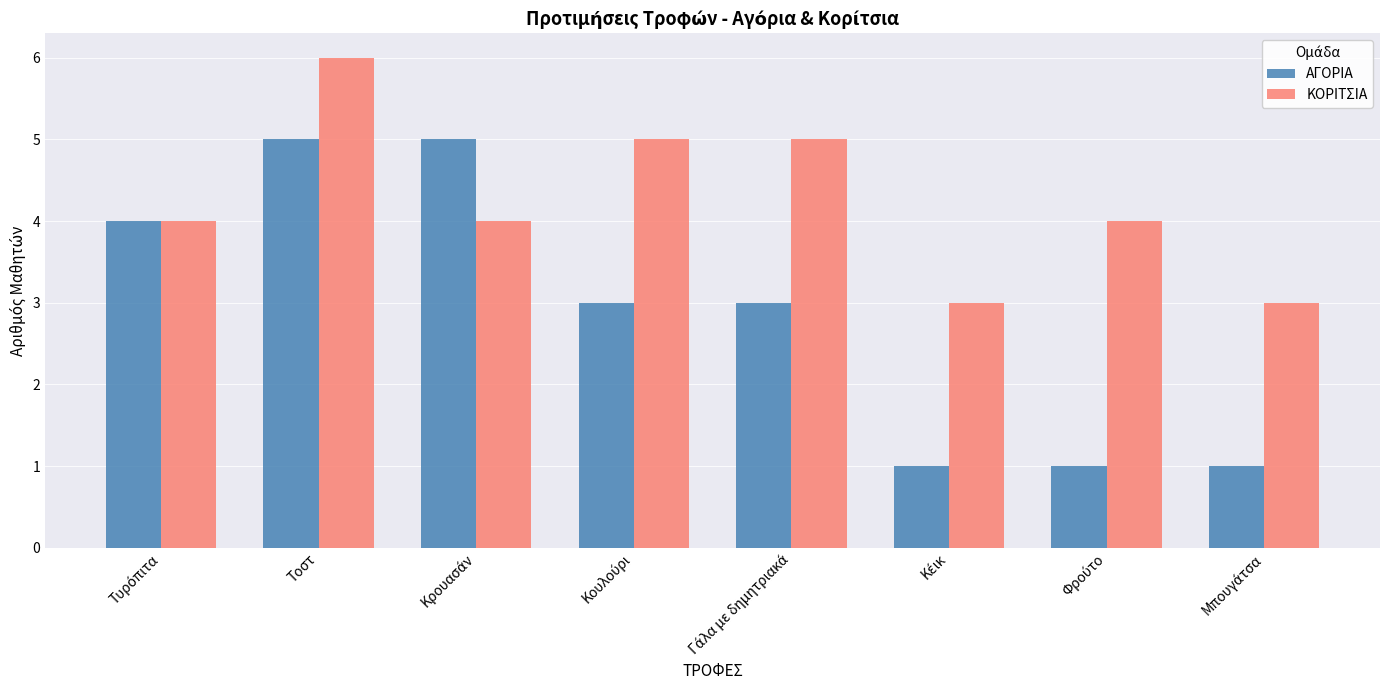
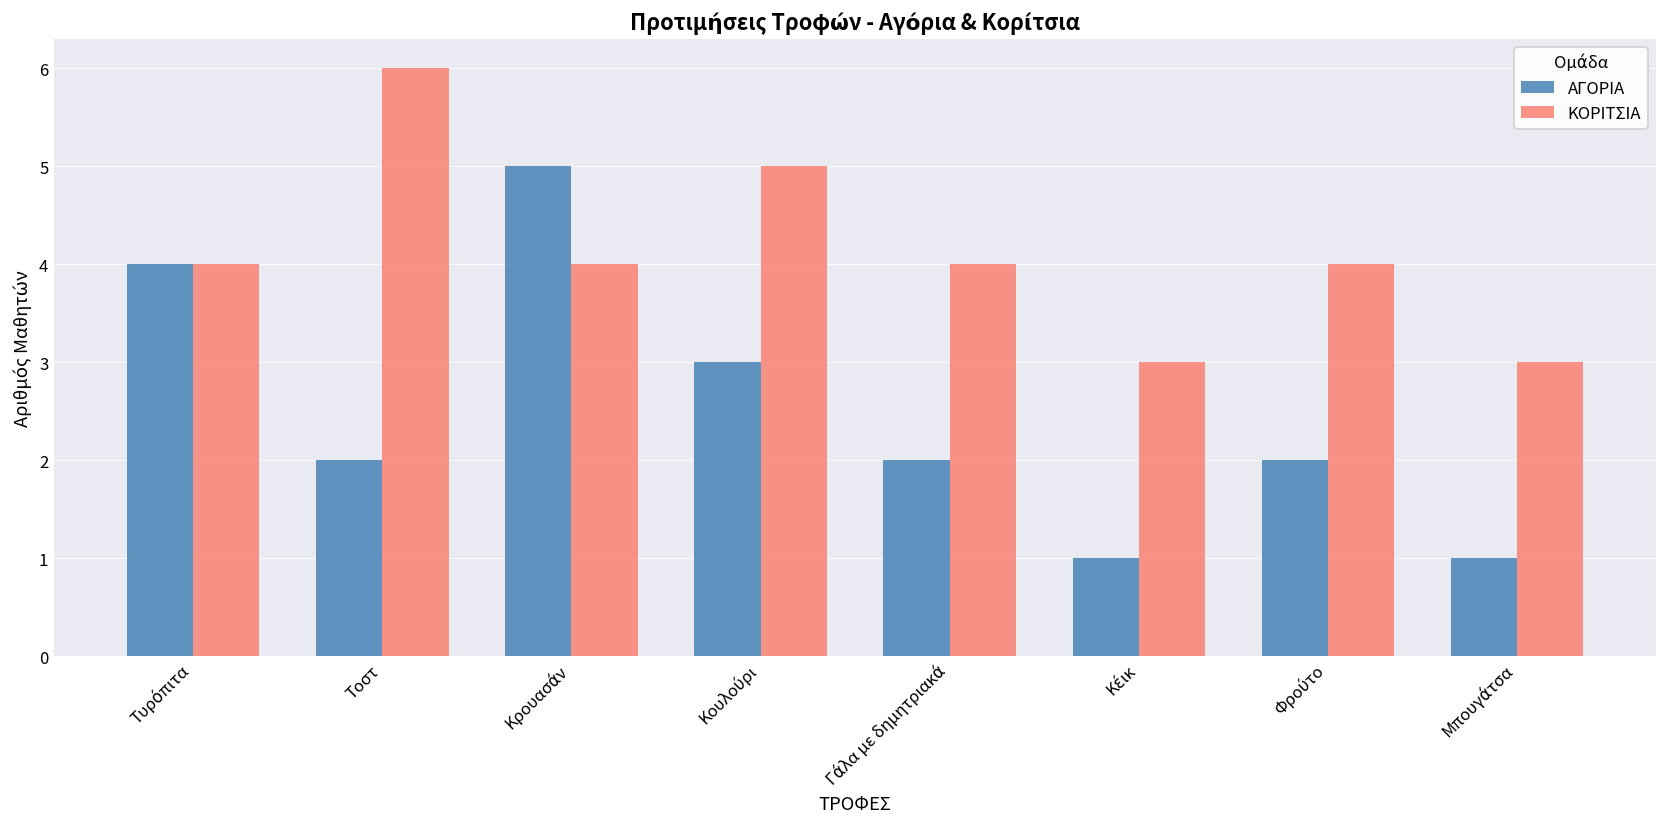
  {
    "ΑΓΟΡΙΑ": {
      "Τυρόπιτα": 4,
-     "Τοστ": 5,
+     "Τοστ": 2,
      "Κρουασάν": 5,
      "Κουλούρι": 3,
-     "Γάλα με δημητριακά": 3,
+     "Γάλα με δημητριακά": 2,
      "Κέικ": 1,
-     "Φρούτο": 1,
+     "Φρούτο": 2,
      "Μπουγάτσα": 1
    },
    "ΚΟΡΙΤΣΙΑ": {
      "Τυρόπιτα": 4,
      "Τοστ": 6,
      "Κρουασάν": 4,
      "Κουλούρι": 5,
-     "Γάλα με δημητριακά": 5,
+     "Γάλα με δημητριακά": 4,
      "Κέικ": 3,
      "Φρούτο": 4,
      "Μπουγάτσα": 3
    }
  }
